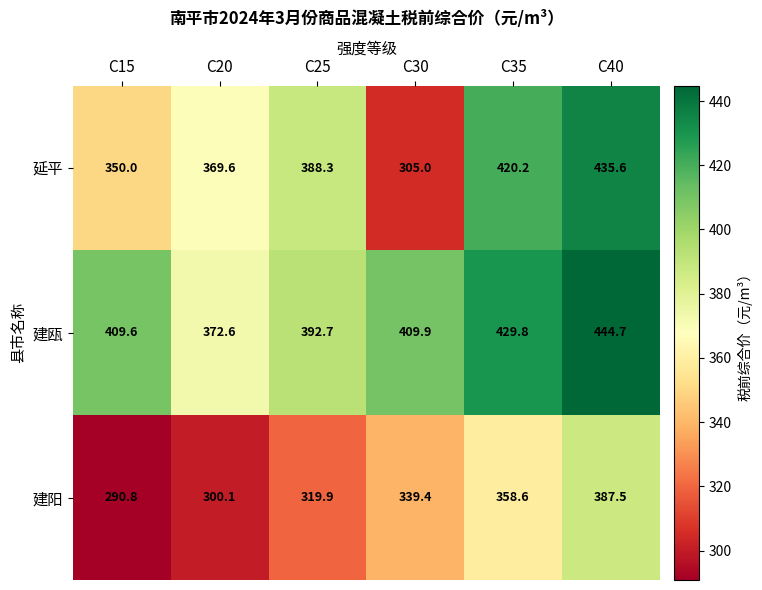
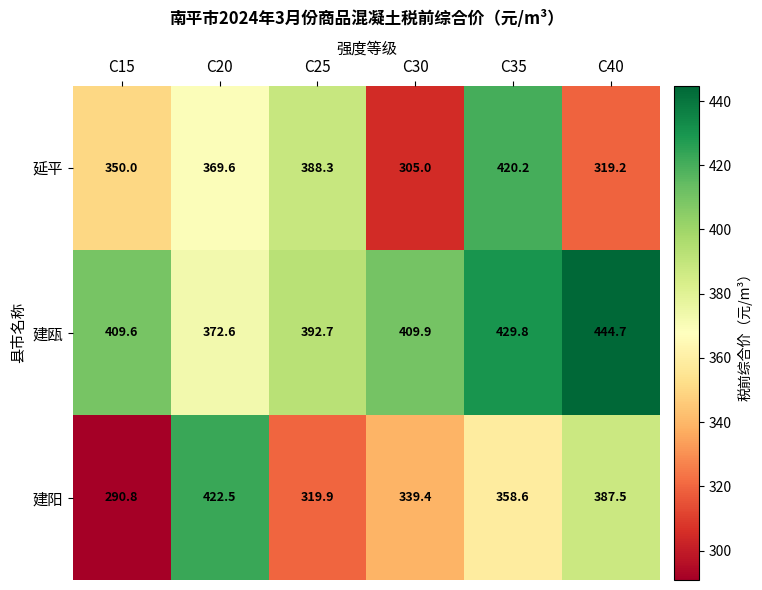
  {
    "延平": {
      "C15": 350.0,
      "C20": 369.6,
      "C25": 388.3,
      "C30": 305.0,
      "C35": 420.2,
-     "C40": 435.6
+     "C40": 319.2
    },
    "建瓯": {
      "C15": 409.6,
      "C20": 372.6,
      "C25": 392.7,
      "C30": 409.9,
      "C35": 429.8,
      "C40": 444.7
    },
    "建阳": {
      "C15": 290.8,
-     "C20": 300.1,
+     "C20": 422.5,
      "C25": 319.9,
      "C30": 339.4,
      "C35": 358.6,
      "C40": 387.5
    }
  }
